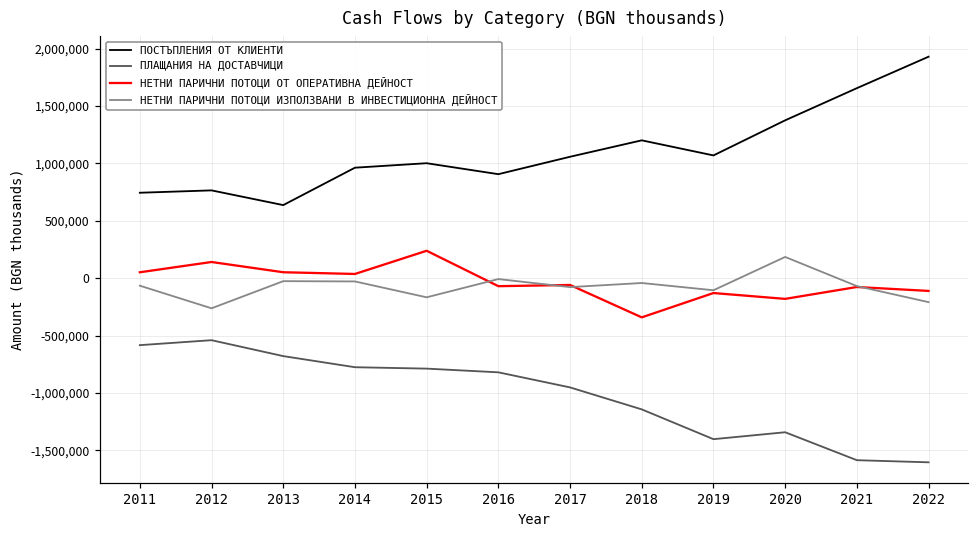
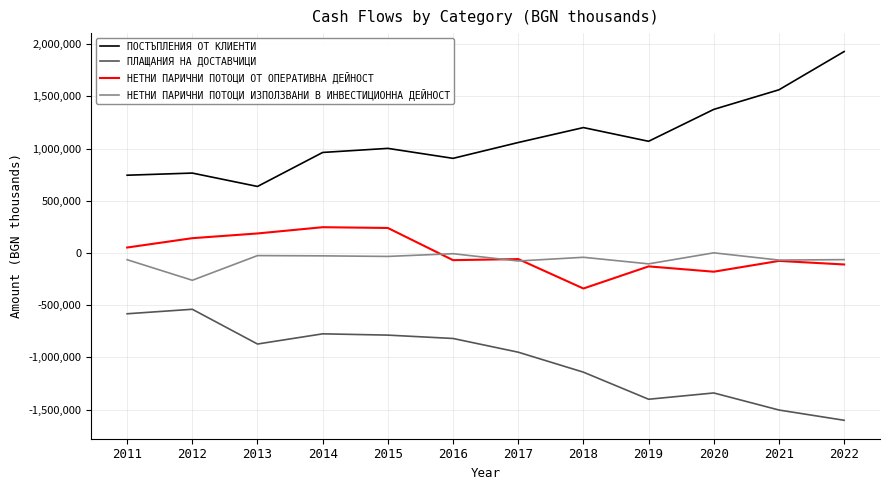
  {
    "ПОСТЪПЛЕНИЯ ОТ КЛИЕНТИ": {
      "2011": "750,000",
      "2012": "770,000",
      "2013": "640,000",
      "2014": "960,000",
      "2015": "1,000,000",
      "2016": "910,000",
      "2017": "1,060,000",
      "2018": "1,200,000",
      "2019": "1,070,000",
      "2020": "1,380,000",
-     "2021": "1,660,000",
+     "2021": "1,560,000",
      "2022": "1,930,000"
    },
    "ПЛАЩАНИЯ НА ДОСТАВЧИЦИ": {
      "2011": "-580,000",
      "2012": "-540,000",
-     "2013": "-680,000",
+     "2013": "-870,000",
      "2014": "-770,000",
      "2015": "-790,000",
      "2016": "-820,000",
      "2017": "-950,000",
      "2018": "-1,140,000",
      "2019": "-1,400,000",
      "2020": "-1,340,000",
-     "2021": "-1,580,000",
+     "2021": "-1,500,000",
      "2022": "-1,600,000"
    },
    "НЕТНИ ПАРИЧНИ ПОТОЦИ ОТ ОПЕРАТИВНА ДЕЙНОСТ": {
      "2011": "50,000",
      "2012": "140,000",
-     "2013": "50,000",
-     "2014": "40,000",
+     "2013": "190,000",
+     "2014": "250,000",
      "2015": "240,000",
      "2016": "-70,000",
      "2018": "-340,000",
      "2020": "-180,000",
      "2022": "-110,000"
    },
    "НЕТНИ ПАРИЧНИ ПОТОЦИ ИЗПОЛЗВАНИ В ИНВЕСТИЦИОННА ДЕЙНОСТ": {
      "2011": "-60,000",
      "2012": "-260,000",
      "2013": "-20,000",
      "2014": "-30,000",
-     "2015": "-170,000",
+     "2015": "-30,000",
      "2016": "-10,000",
      "2018": "-40,000",
-     "2020": "190,000",
-     "2022": "-210,000"
+     "2020": "0",
+     "2022": "-60,000"
    }
  }
